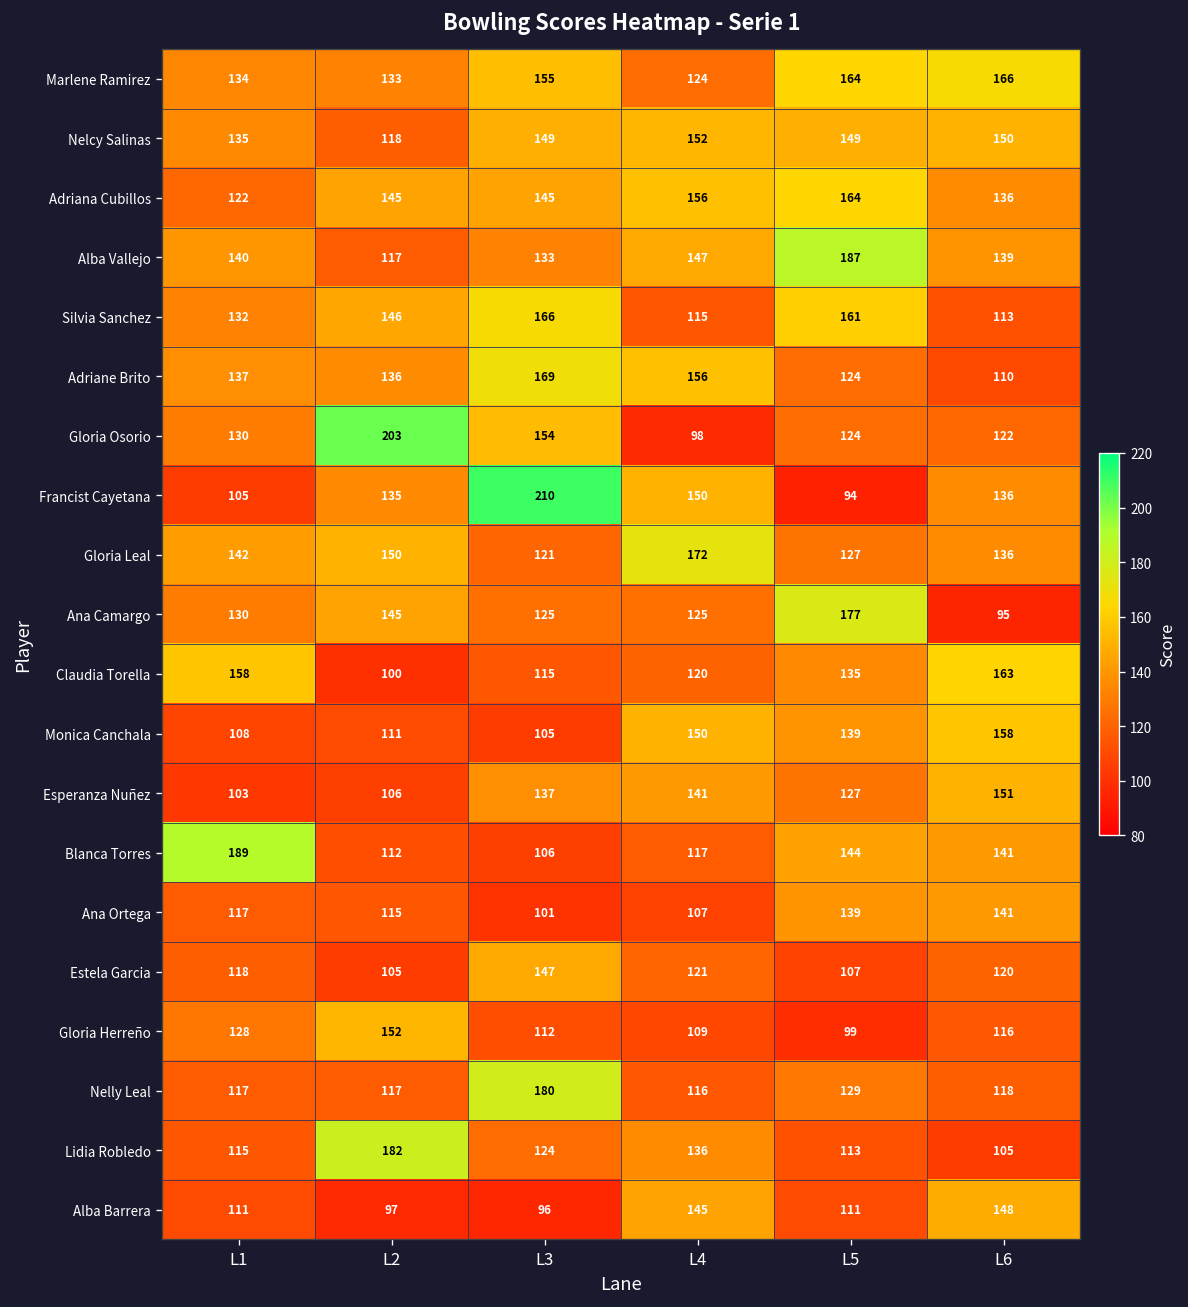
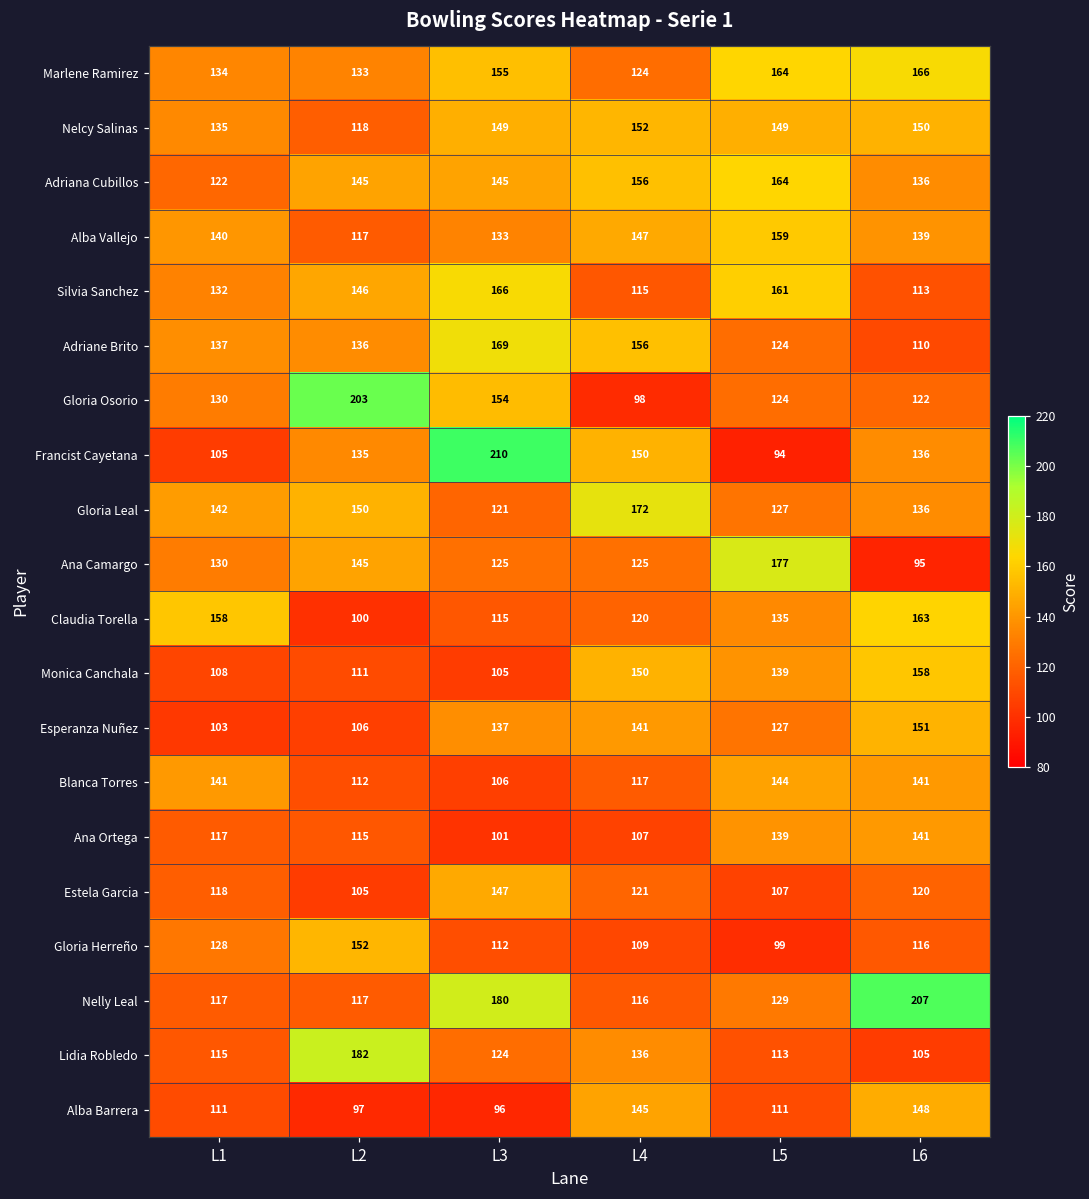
  {
    "Marlene Ramirez": {
      "L1": 134,
      "L2": 133,
      "L3": 155,
      "L4": 124,
      "L5": 164,
      "L6": 166
    },
    "Nelcy Salinas": {
      "L1": 135,
      "L2": 118,
      "L3": 149,
      "L4": 152,
      "L5": 149,
      "L6": 150
    },
    "Adriana Cubillos": {
      "L1": 122,
      "L2": 145,
      "L3": 145,
      "L4": 156,
      "L5": 164,
      "L6": 136
    },
    "Alba Vallejo": {
      "L1": 140,
      "L2": 117,
      "L3": 133,
      "L4": 147,
-     "L5": 187,
+     "L5": 159,
      "L6": 139
    },
    "Silvia Sanchez": {
      "L1": 132,
      "L2": 146,
      "L3": 166,
      "L4": 115,
      "L5": 161,
      "L6": 113
    },
    "Adriane Brito": {
      "L1": 137,
      "L2": 136,
      "L3": 169,
      "L4": 156,
      "L5": 124,
      "L6": 110
    },
    "Gloria Osorio": {
      "L1": 130,
      "L2": 203,
      "L3": 154,
      "L4": 98,
      "L5": 124,
      "L6": 122
    },
    "Francist Cayetana": {
      "L1": 105,
      "L2": 135,
      "L3": 210,
      "L4": 150,
      "L5": 94,
      "L6": 136
    },
    "Gloria Leal": {
      "L1": 142,
      "L2": 150,
      "L3": 121,
      "L4": 172,
      "L5": 127,
      "L6": 136
    },
    "Ana Camargo": {
      "L1": 130,
      "L2": 145,
      "L3": 125,
      "L4": 125,
      "L5": 177,
      "L6": 95
    },
    "Claudia Torella": {
      "L1": 158,
      "L2": 100,
      "L3": 115,
      "L4": 120,
      "L5": 135,
      "L6": 163
    },
    "Monica Canchala": {
      "L1": 108,
      "L2": 111,
      "L3": 105,
      "L4": 150,
      "L5": 139,
      "L6": 158
    },
    "Esperanza Nuñez": {
      "L1": 103,
      "L2": 106,
      "L3": 137,
      "L4": 141,
      "L5": 127,
      "L6": 151
    },
    "Blanca Torres": {
-     "L1": 189,
+     "L1": 141,
      "L2": 112,
      "L3": 106,
      "L4": 117,
      "L5": 144,
      "L6": 141
    },
    "Ana Ortega": {
      "L1": 117,
      "L2": 115,
      "L3": 101,
      "L4": 107,
      "L5": 139,
      "L6": 141
    },
    "Estela Garcia": {
      "L1": 118,
      "L2": 105,
      "L3": 147,
      "L4": 121,
      "L5": 107,
      "L6": 120
    },
    "Gloria Herreño": {
      "L1": 128,
      "L2": 152,
      "L3": 112,
      "L4": 109,
      "L5": 99,
      "L6": 116
    },
    "Nelly Leal": {
      "L1": 117,
      "L2": 117,
      "L3": 180,
      "L4": 116,
      "L5": 129,
-     "L6": 118
+     "L6": 207
    },
    "Lidia Robledo": {
      "L1": 115,
      "L2": 182,
      "L3": 124,
      "L4": 136,
      "L5": 113,
      "L6": 105
    },
    "Alba Barrera": {
      "L1": 111,
      "L2": 97,
      "L3": 96,
      "L4": 145,
      "L5": 111,
      "L6": 148
    }
  }
